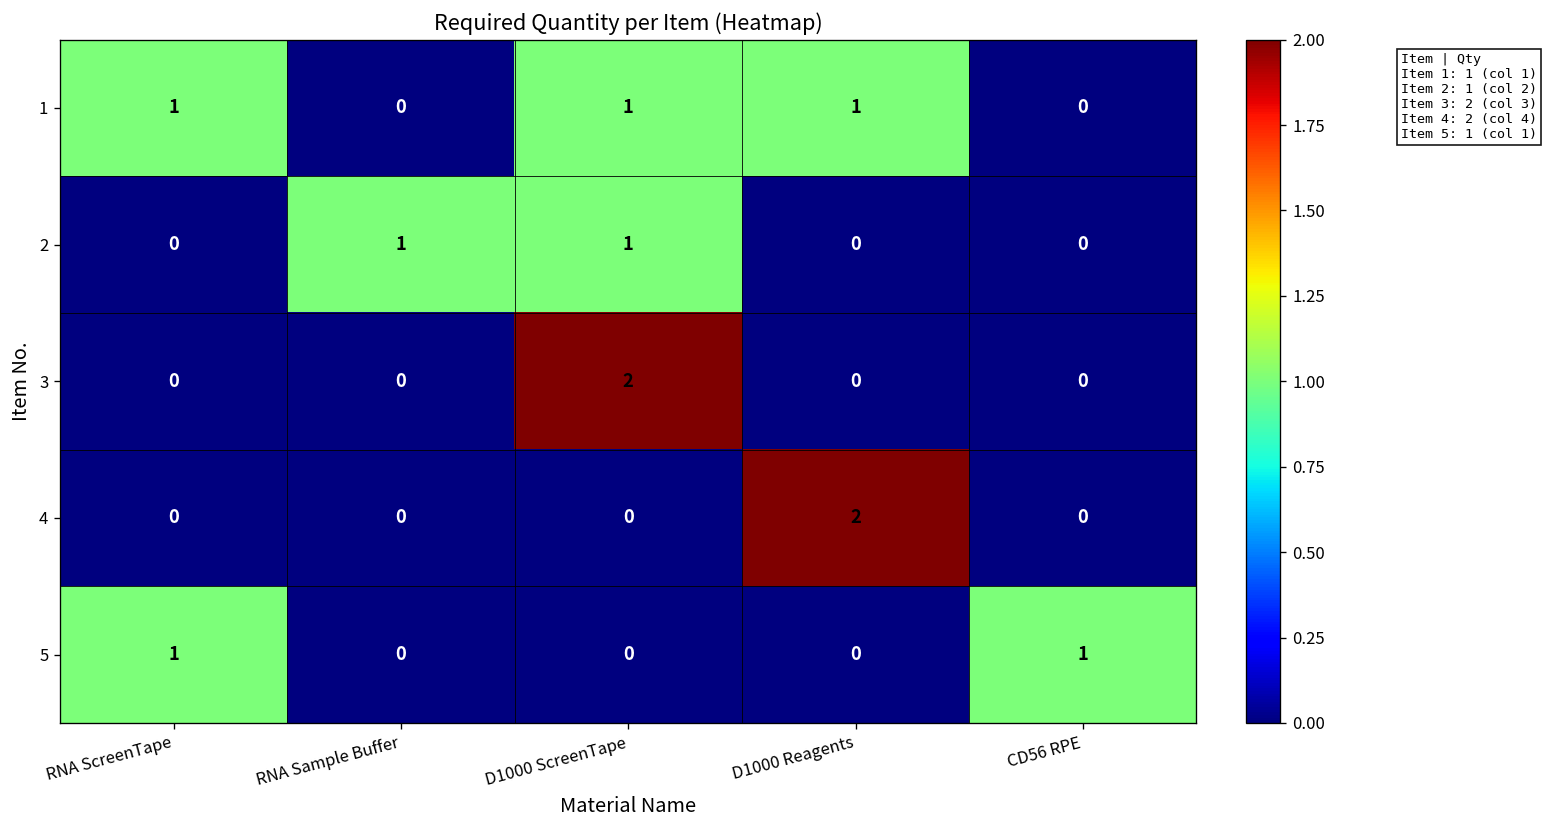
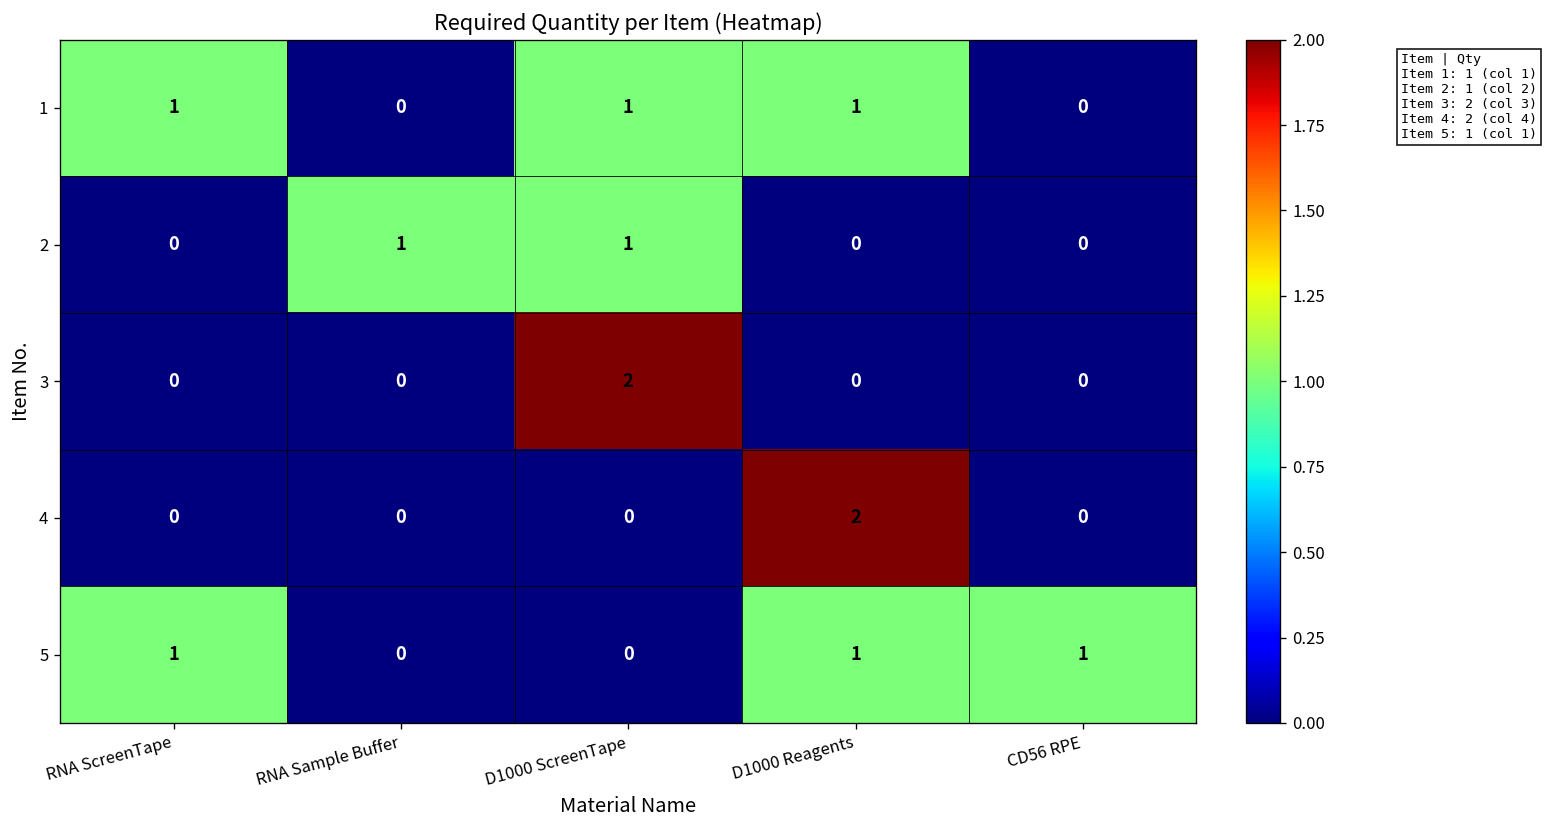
  {
    "1": {
      "RNA ScreenTape": 1,
      "RNA Sample Buffer": 0,
      "D1000 ScreenTape": 1,
      "D1000 Reagents": 1,
      "CD56 RPE": 0
    },
    "2": {
      "RNA ScreenTape": 0,
      "RNA Sample Buffer": 1,
      "D1000 ScreenTape": 1,
      "D1000 Reagents": 0,
      "CD56 RPE": 0
    },
    "3": {
      "RNA ScreenTape": 0,
      "RNA Sample Buffer": 0,
      "D1000 ScreenTape": 2,
      "D1000 Reagents": 0,
      "CD56 RPE": 0
    },
    "4": {
      "RNA ScreenTape": 0,
      "RNA Sample Buffer": 0,
      "D1000 ScreenTape": 0,
      "D1000 Reagents": 2,
      "CD56 RPE": 0
    },
    "5": {
      "RNA ScreenTape": 1,
      "RNA Sample Buffer": 0,
      "D1000 ScreenTape": 0,
-     "D1000 Reagents": 0,
+     "D1000 Reagents": 1,
      "CD56 RPE": 1
    }
  }
